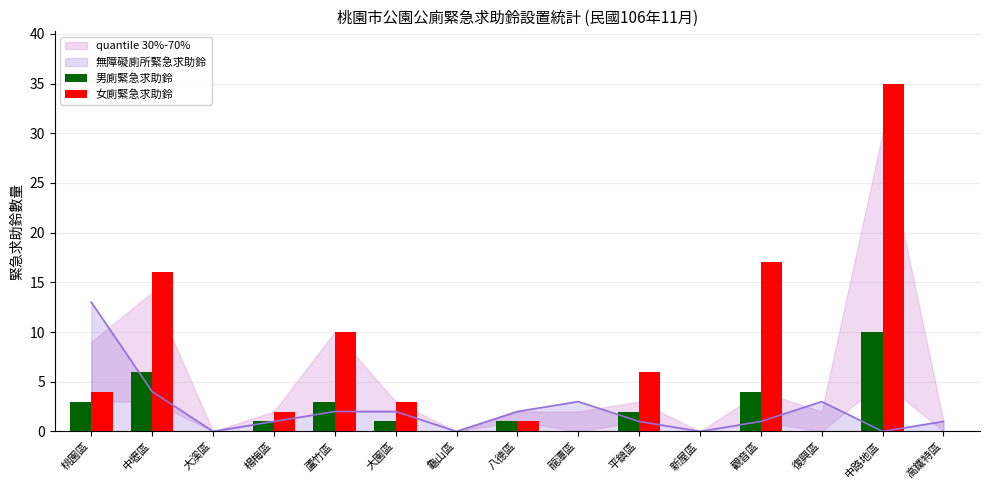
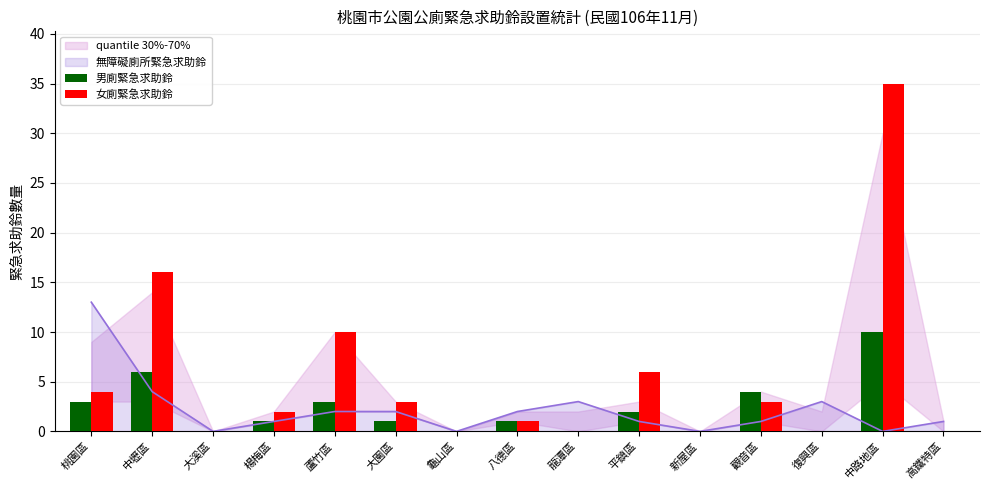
  {
    "男廁緊急求助鈴": {
      "桃園區": 3,
      "中壢區": 6,
      "大溪區": 0,
      "楊梅區": 1,
      "蘆竹區": 3,
      "大園區": 1,
      "龜山區": 0,
      "八德區": 1,
      "龍潭區": 0,
      "平鎮區": 2,
      "新屋區": 0,
      "觀音區": 4,
      "復興區": 0,
      "中路地區": 10,
      "高鐵特區": 0
    },
    "女廁緊急求助鈴": {
      "桃園區": 4,
      "中壢區": 16,
      "大溪區": 0,
      "楊梅區": 2,
      "蘆竹區": 10,
      "大園區": 3,
      "龜山區": 0,
      "八德區": 1,
      "龍潭區": 0,
      "平鎮區": 6,
      "新屋區": 0,
-     "觀音區": 17,
+     "觀音區": 3,
      "復興區": 0,
      "中路地區": 35,
      "高鐵特區": 0
    }
  }
